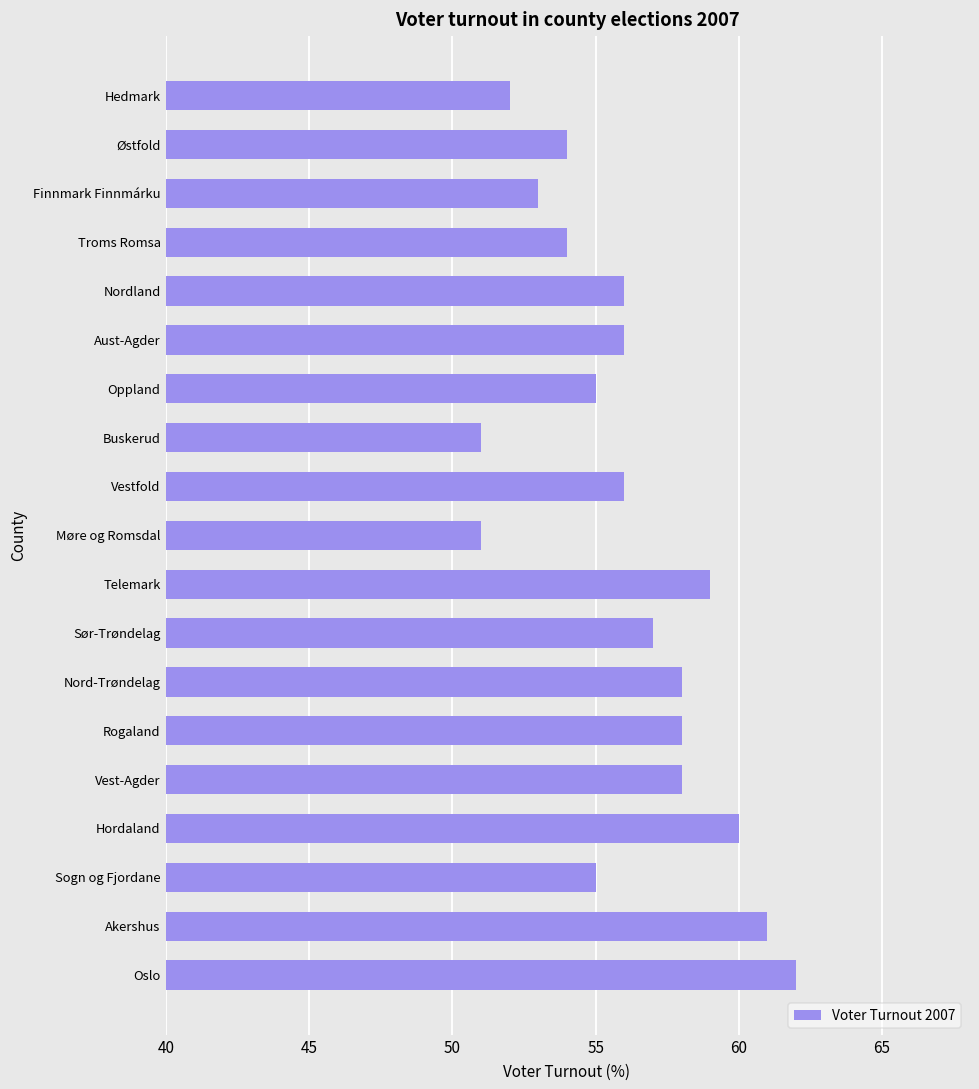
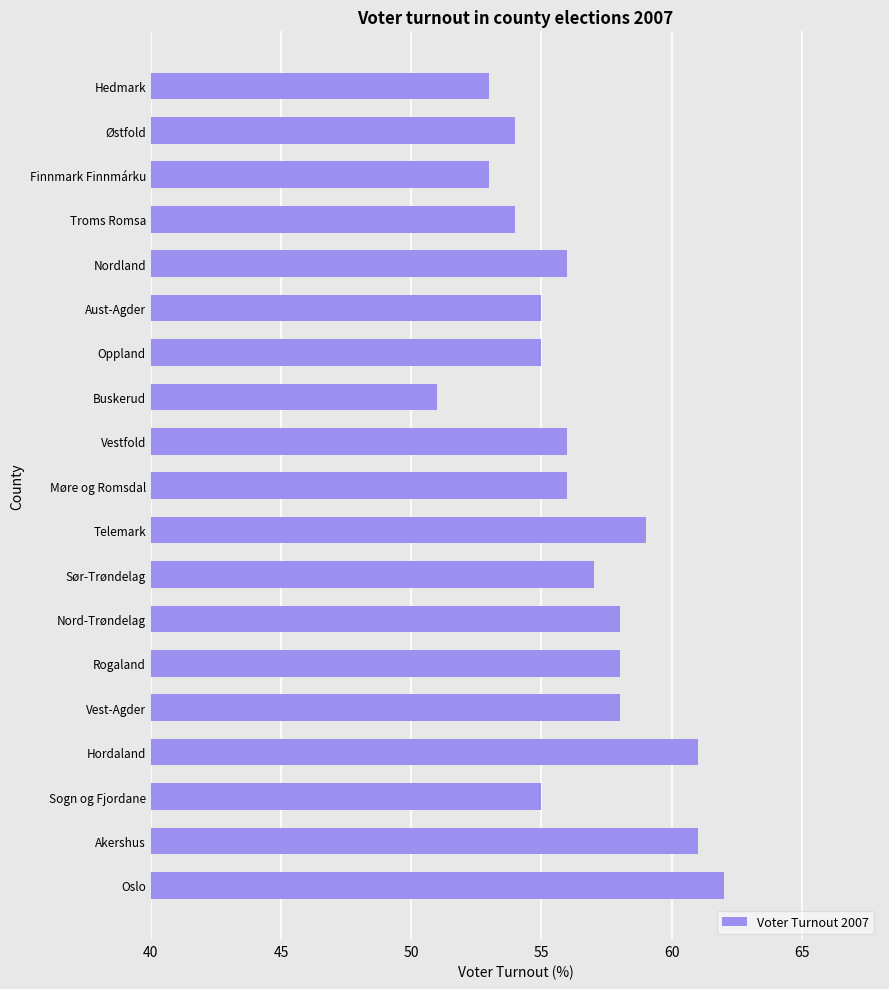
  {
-   "Hedmark": 52,
+   "Hedmark": 53,
    "Østfold": 54,
    "Finnmark Finnmárku": 53,
    "Troms Romsa": 54,
    "Nordland": 56,
-   "Aust-Agder": 56,
+   "Aust-Agder": 55,
    "Oppland": 55,
    "Buskerud": 51,
    "Vestfold": 56,
-   "Møre og Romsdal": 51,
+   "Møre og Romsdal": 56,
    "Telemark": 59,
    "Sør-Trøndelag": 57,
    "Nord-Trøndelag": 58,
    "Rogaland": 58,
    "Vest-Agder": 58,
-   "Hordaland": 60,
+   "Hordaland": 61,
    "Sogn og Fjordane": 55,
    "Akershus": 61,
    "Oslo": 62
  }
